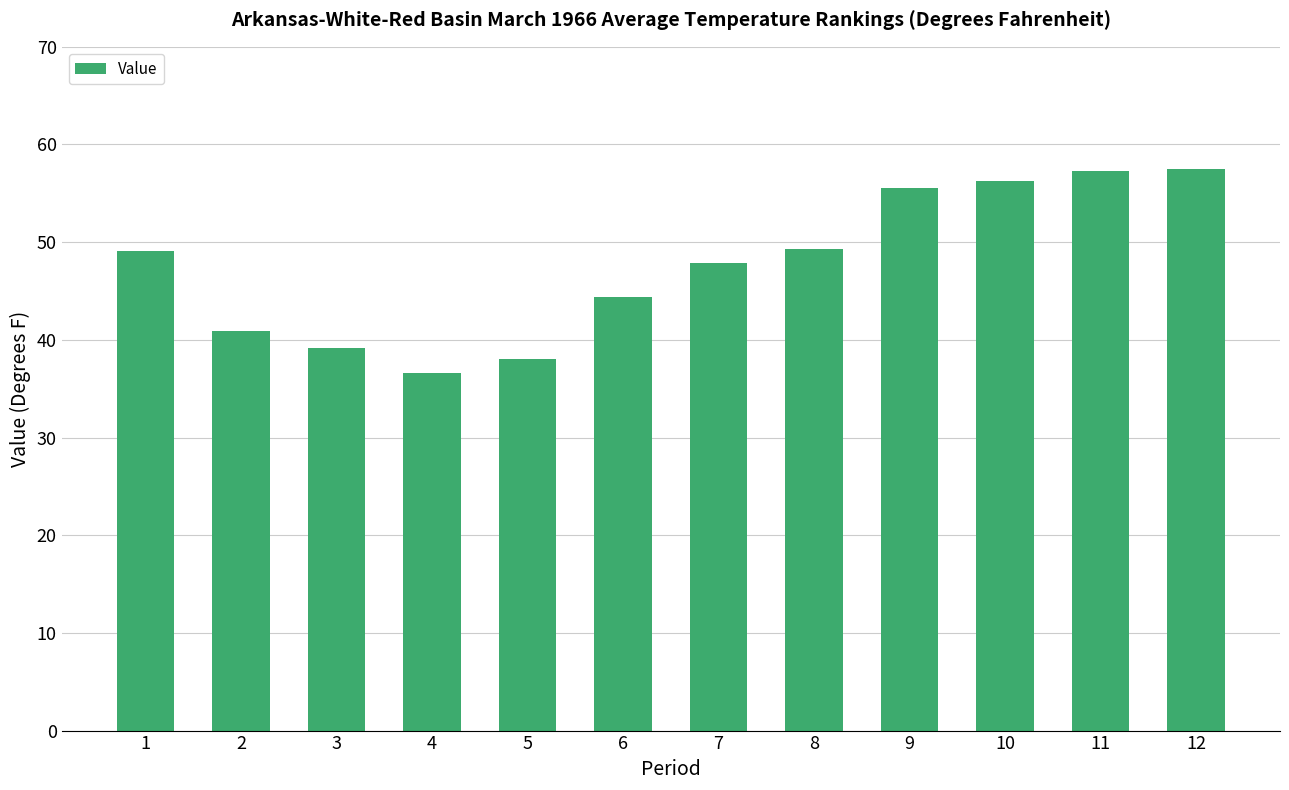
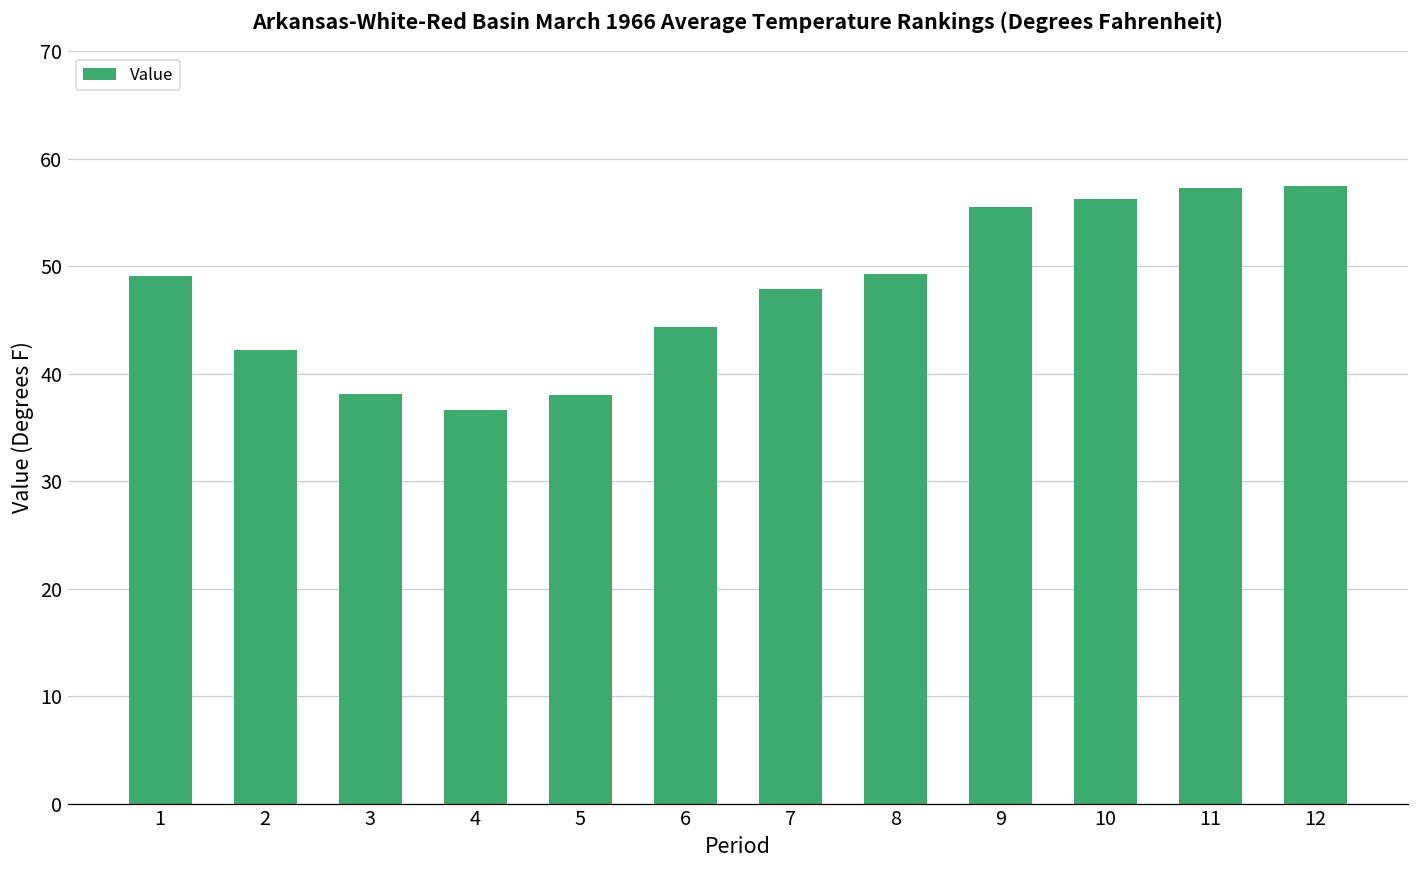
  {
    "1": 49,
-   "2": 41,
-   "3": 39,
+   "2": 42,
+   "3": 38,
    "4": 37,
    "5": 38,
    "6": 44,
    "7": 48,
    "8": 49,
    "9": 56,
    "10": 56,
    "11": 57,
    "12": 58
  }
